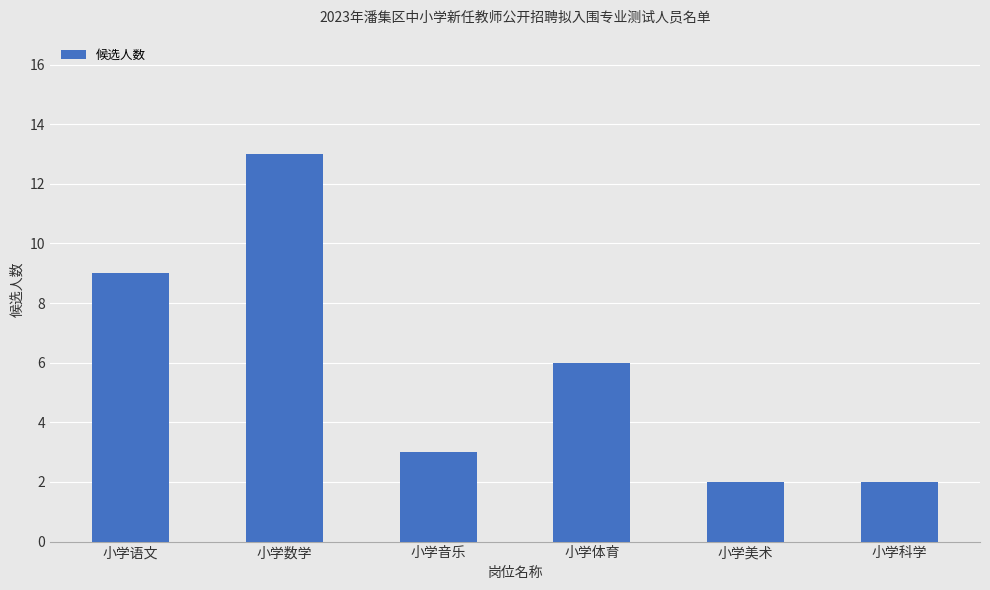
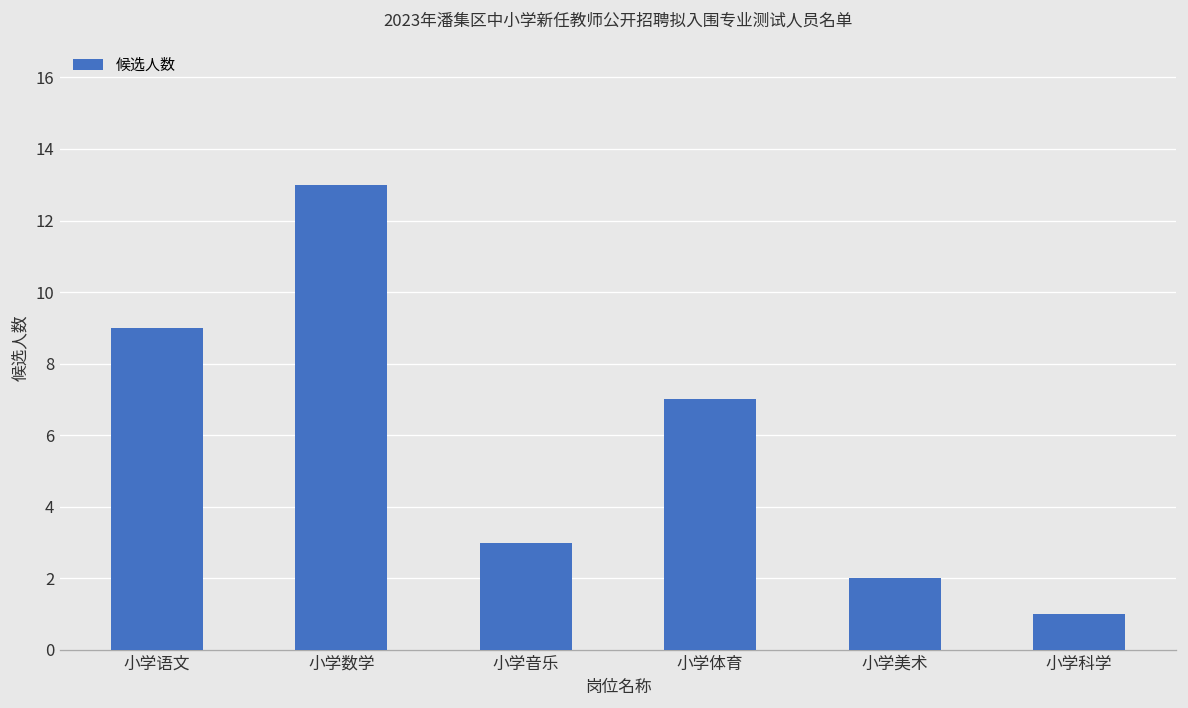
  {
    "小学语文": 9,
    "小学数学": 13,
    "小学音乐": 3,
-   "小学体育": 6,
+   "小学体育": 7,
    "小学美术": 2,
-   "小学科学": 2
+   "小学科学": 1
  }
